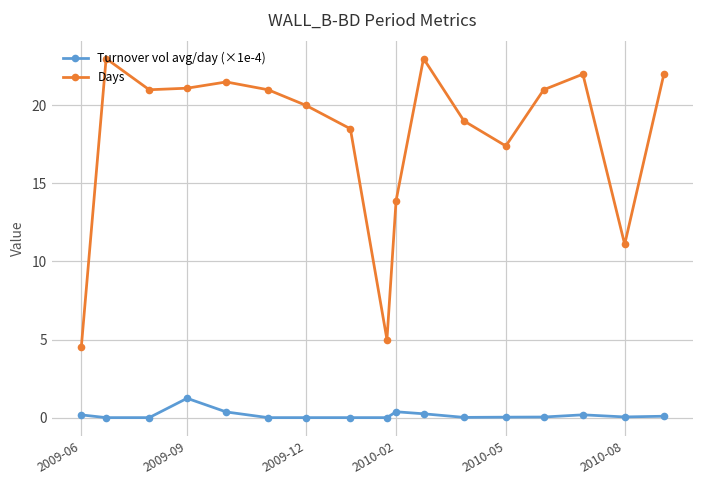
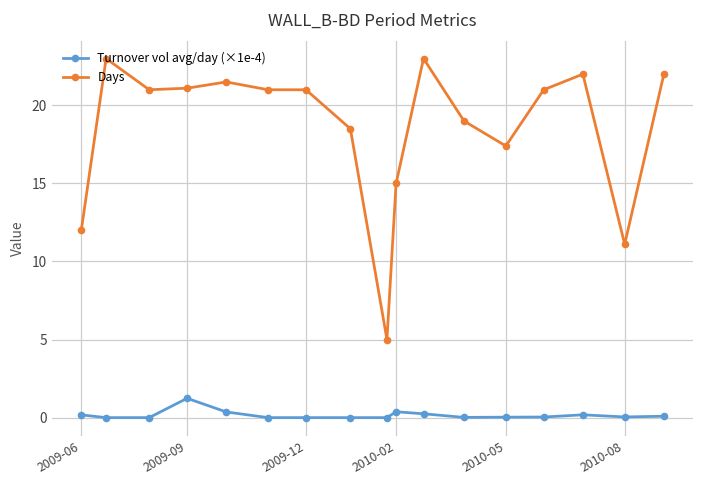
  {
    "Turnover vol avg/day (×1e-4)": {
      "2009-06": 0.2,
      "2009-09": 1.2,
      "2009-12": 0.0,
      "2010-02": 0.4,
      "2010-05": 0.0,
      "2010-08": 0.0
    },
    "Days": {
-     "2009-06": 4.5,
+     "2009-06": 12.0,
      "2009-09": 21.1,
-     "2009-12": 20,
-     "2010-02": 13.9,
+     "2009-12": 21,
+     "2010-02": 15.0,
      "2010-05": 17.4,
      "2010-08": 11.1
    }
  }
